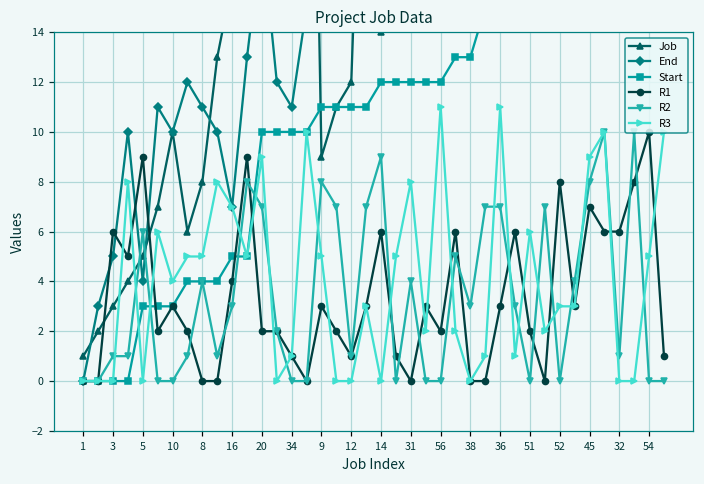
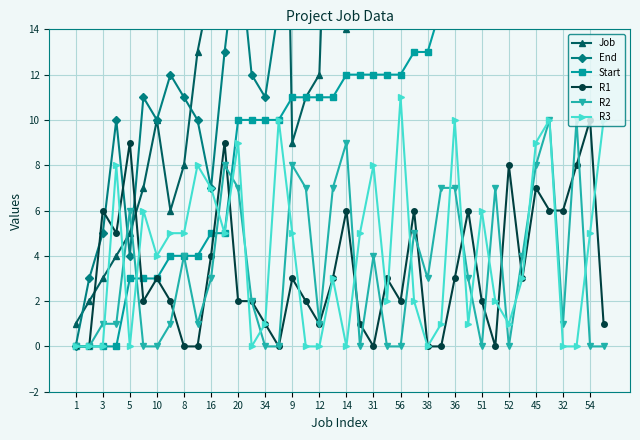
  {
    "R3": {
      "10": 4,
      "8": 5,
      "20": 9,
      "12": 0,
      "14": 0,
      "56": 11,
-     "36": 11,
+     "36": 10,
      "51": 6,
-     "52": 3,
+     "52": 1,
      "45": 9,
      "32": 0,
      "54": 5
    }
  }
